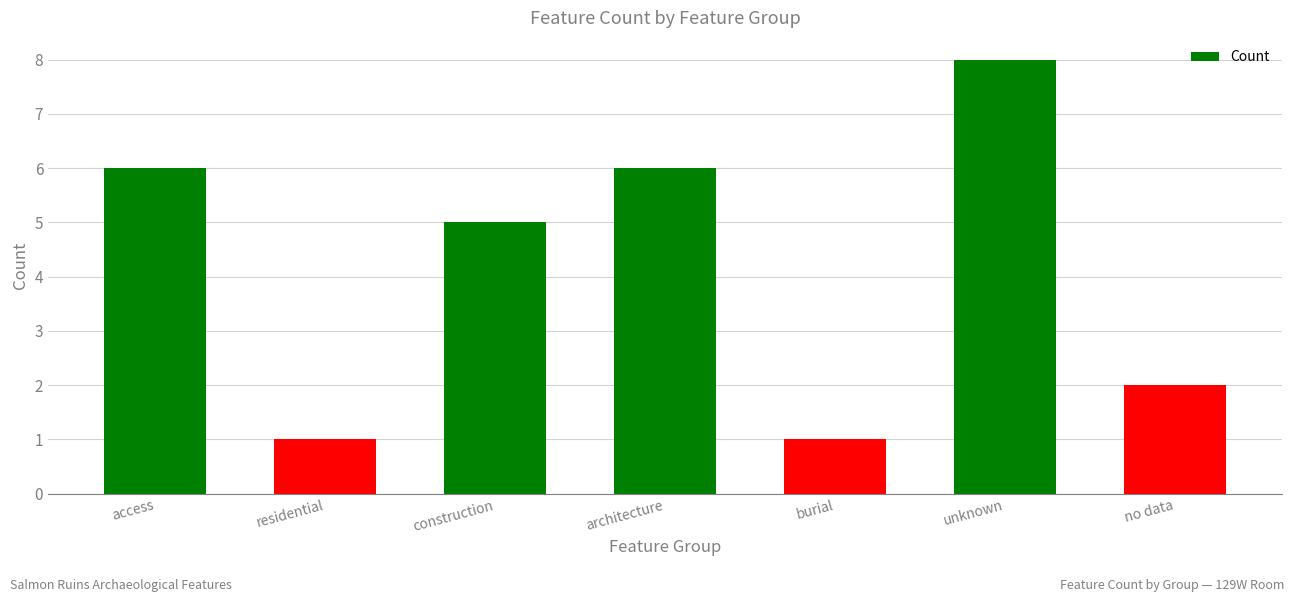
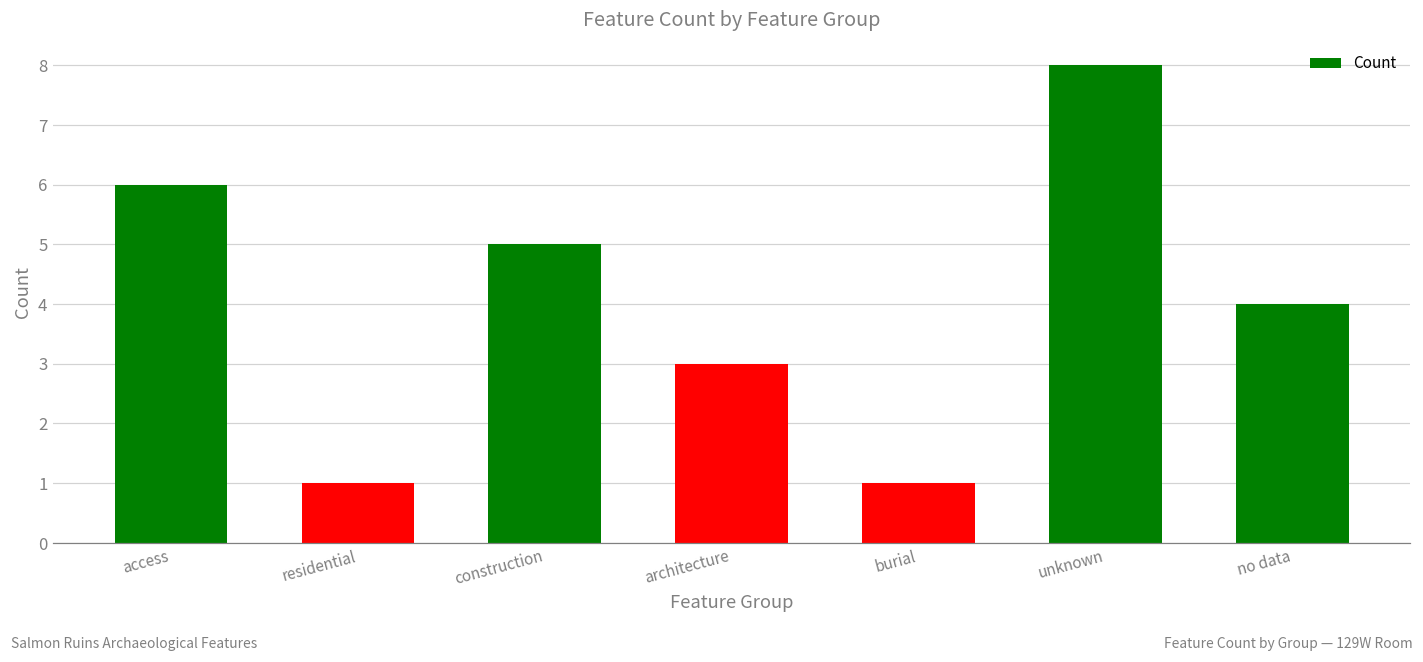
  {
    "access": 6,
    "residential": 1,
    "construction": 5,
-   "architecture": 6,
+   "architecture": 3,
    "burial": 1,
    "unknown": 8,
-   "no data": 2
+   "no data": 4
  }
